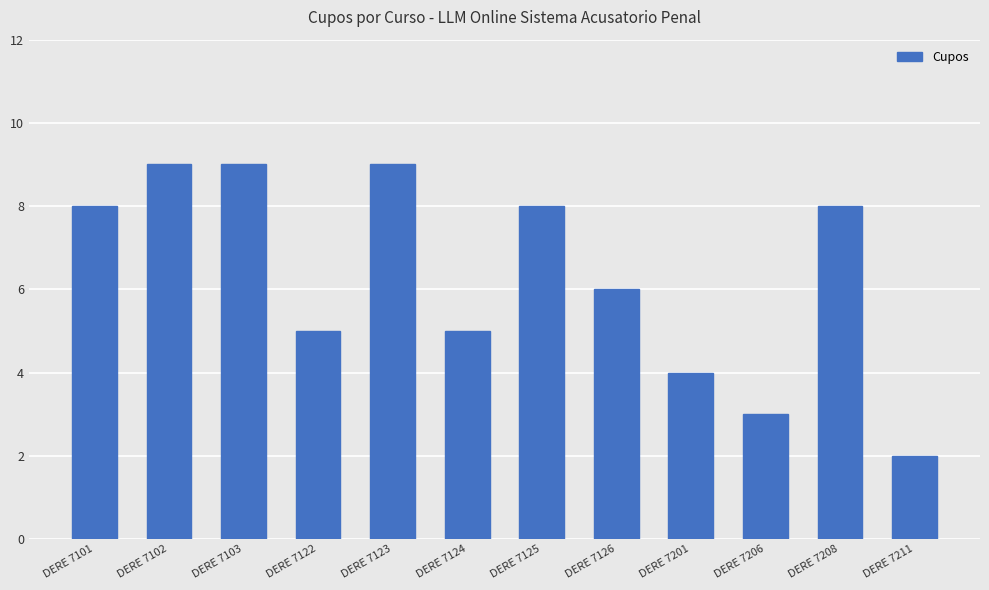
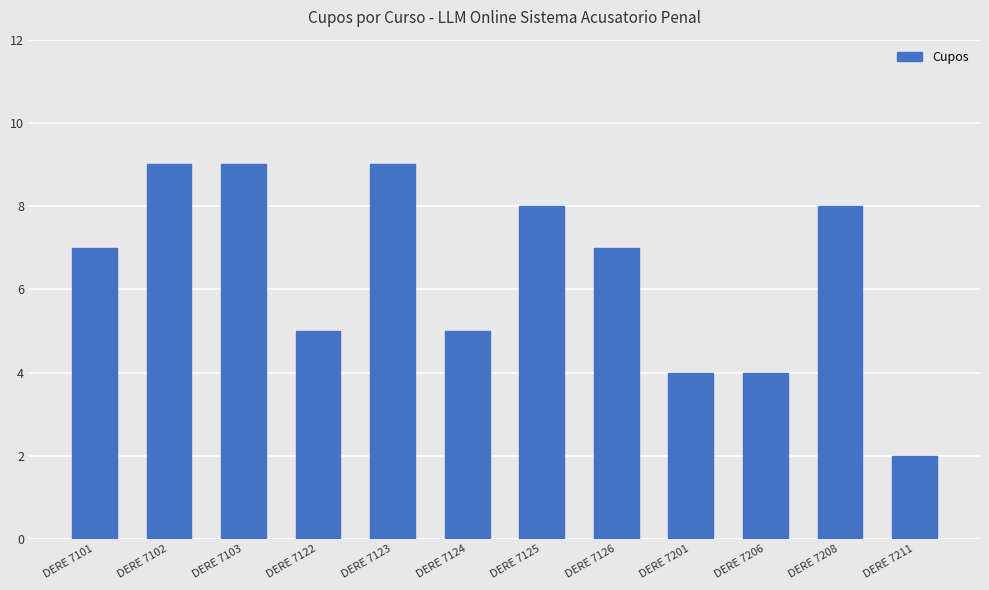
  {
-   "DERE 7101": 8,
+   "DERE 7101": 7,
    "DERE 7102": 9,
    "DERE 7103": 9,
    "DERE 7122": 5,
    "DERE 7123": 9,
    "DERE 7124": 5,
    "DERE 7125": 8,
-   "DERE 7126": 6,
+   "DERE 7126": 7,
    "DERE 7201": 4,
-   "DERE 7206": 3,
+   "DERE 7206": 4,
    "DERE 7208": 8,
    "DERE 7211": 2
  }
